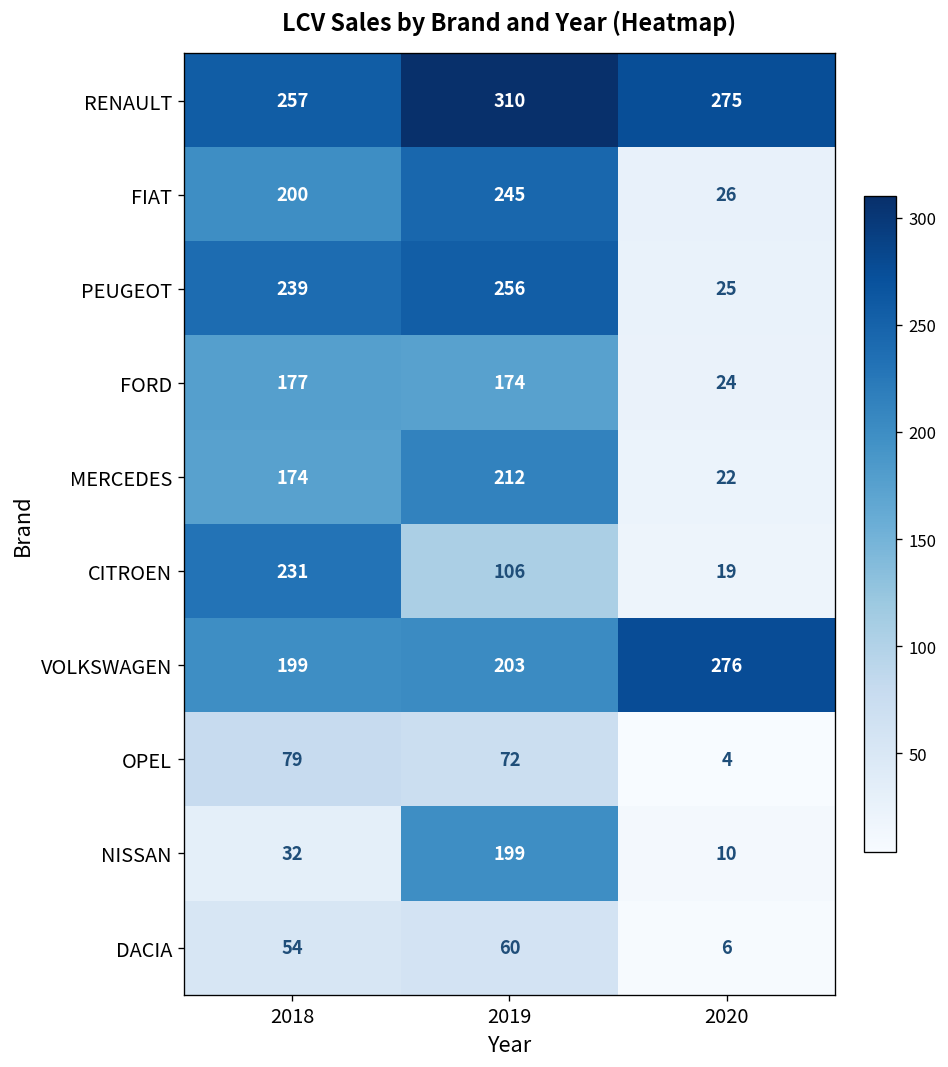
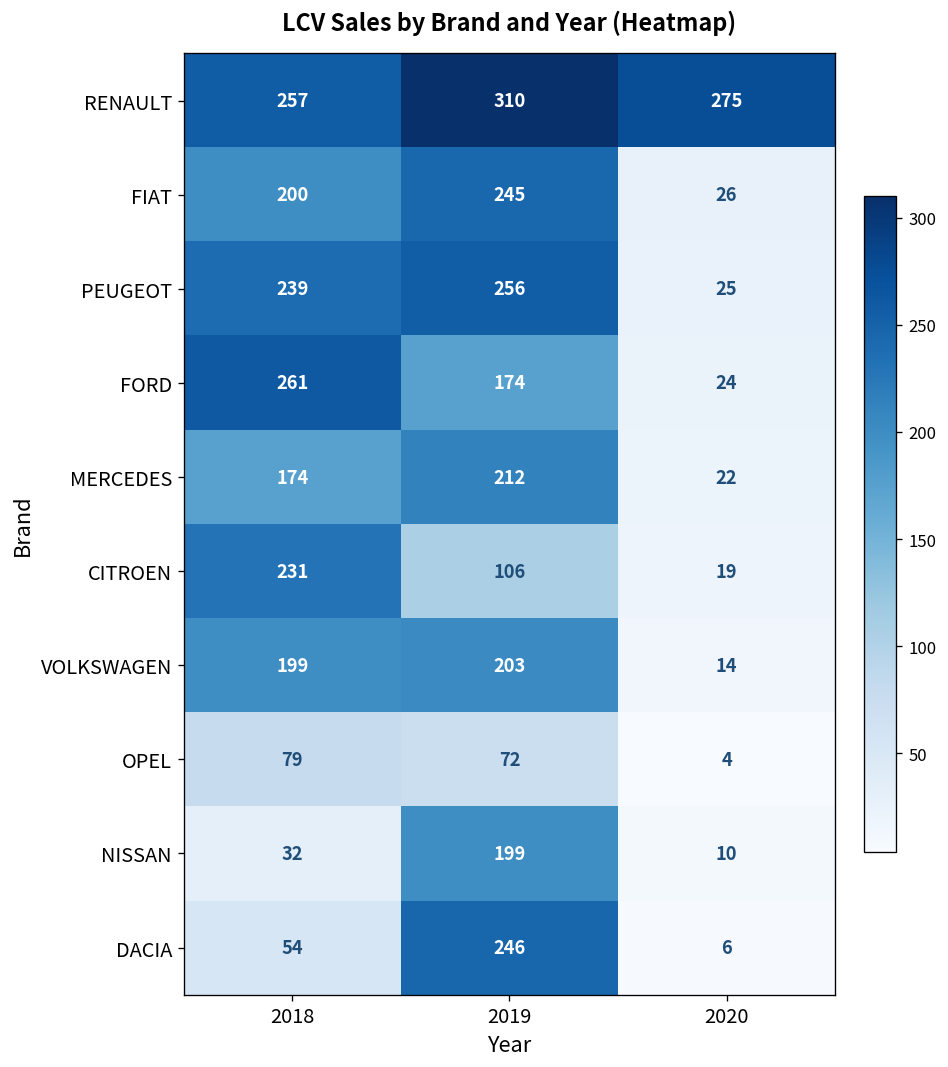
  {
    "RENAULT": {
      "2018": 257,
      "2019": 310,
      "2020": 275
    },
    "FIAT": {
      "2018": 200,
      "2019": 245,
      "2020": 26
    },
    "PEUGEOT": {
      "2018": 239,
      "2019": 256,
      "2020": 25
    },
    "FORD": {
-     "2018": 177,
+     "2018": 261,
      "2019": 174,
      "2020": 24
    },
    "MERCEDES": {
      "2018": 174,
      "2019": 212,
      "2020": 22
    },
    "CITROEN": {
      "2018": 231,
      "2019": 106,
      "2020": 19
    },
    "VOLKSWAGEN": {
      "2018": 199,
      "2019": 203,
-     "2020": 276
+     "2020": 14
    },
    "OPEL": {
      "2018": 79,
      "2019": 72,
      "2020": 4
    },
    "NISSAN": {
      "2018": 32,
      "2019": 199,
      "2020": 10
    },
    "DACIA": {
      "2018": 54,
-     "2019": 60,
+     "2019": 246,
      "2020": 6
    }
  }
